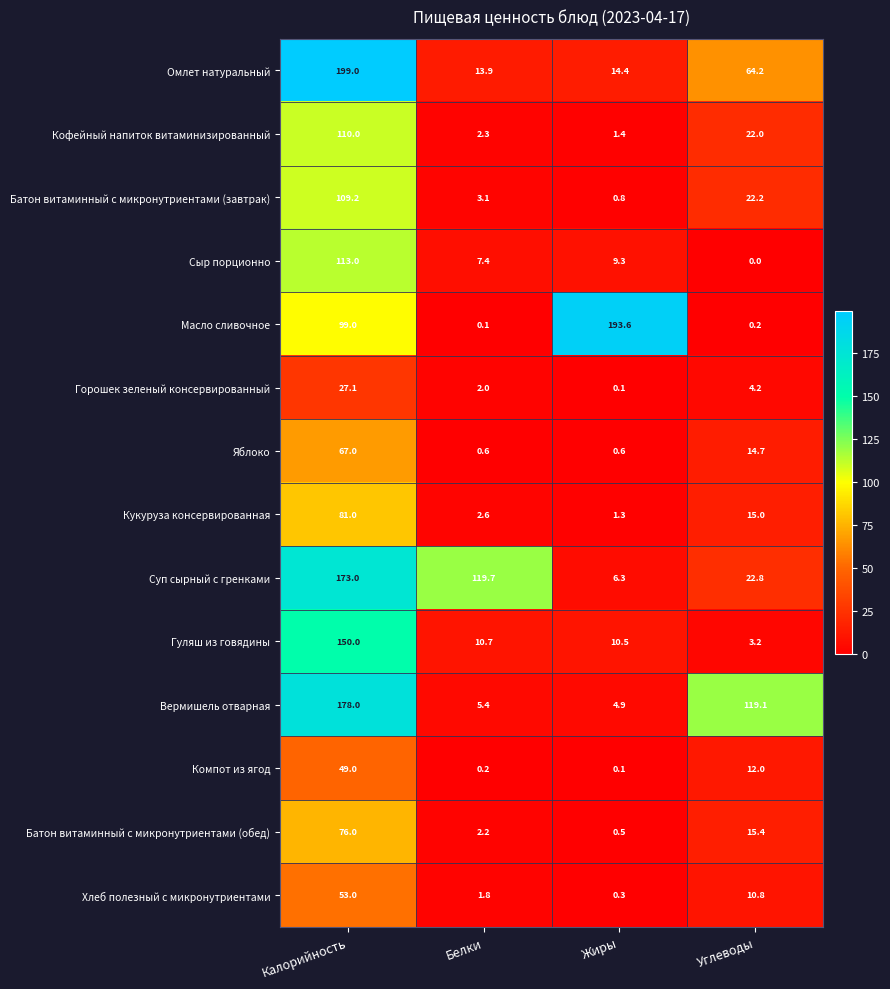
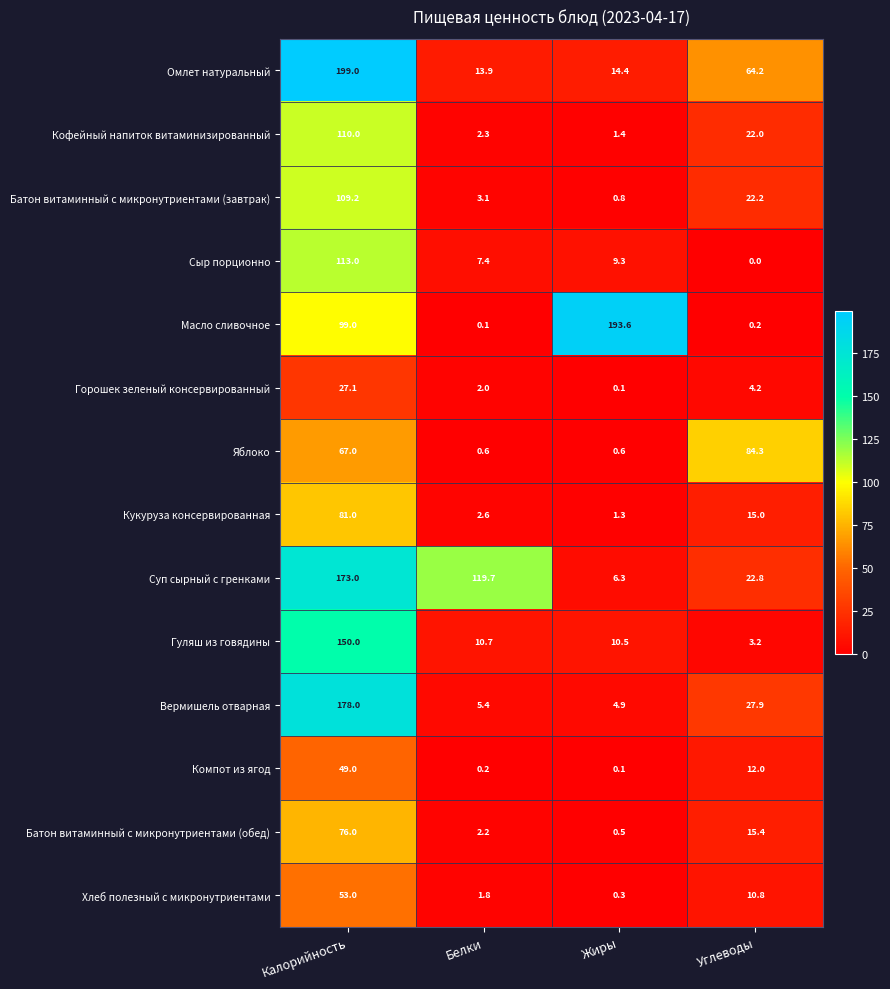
  {
    "Омлет натуральный": {
      "Калорийность": 199.0,
      "Белки": 13.9,
      "Жиры": 14.4,
      "Углеводы": 64.2
    },
    "Кофейный напиток витаминизированный": {
      "Калорийность": 110.0,
      "Белки": 2.3,
      "Жиры": 1.4,
      "Углеводы": 22.0
    },
    "Батон витаминный с микронутриентами (завтрак)": {
      "Калорийность": 109.2,
      "Белки": 3.1,
      "Жиры": 0.8,
      "Углеводы": 22.2
    },
    "Сыр порционно": {
      "Калорийность": 113.0,
      "Белки": 7.4,
      "Жиры": 9.3,
      "Углеводы": 0.0
    },
    "Масло сливочное": {
      "Калорийность": 99.0,
      "Белки": 0.1,
      "Жиры": 193.6,
      "Углеводы": 0.2
    },
    "Горошек зеленый консервированный": {
      "Калорийность": 27.1,
      "Белки": 2.0,
      "Жиры": 0.1,
      "Углеводы": 4.2
    },
    "Яблоко": {
      "Калорийность": 67.0,
      "Белки": 0.6,
      "Жиры": 0.6,
-     "Углеводы": 14.7
+     "Углеводы": 84.3
    },
    "Кукуруза консервированная": {
      "Калорийность": 81.0,
      "Белки": 2.6,
      "Жиры": 1.3,
      "Углеводы": 15.0
    },
    "Суп сырный с гренками": {
      "Калорийность": 173.0,
      "Белки": 119.7,
      "Жиры": 6.3,
      "Углеводы": 22.8
    },
    "Гуляш из говядины": {
      "Калорийность": 150.0,
      "Белки": 10.7,
      "Жиры": 10.5,
      "Углеводы": 3.2
    },
    "Вермишель отварная": {
      "Калорийность": 178.0,
      "Белки": 5.4,
      "Жиры": 4.9,
-     "Углеводы": 119.1
+     "Углеводы": 27.9
    },
    "Компот из ягод": {
      "Калорийность": 49.0,
      "Белки": 0.2,
      "Жиры": 0.1,
      "Углеводы": 12.0
    },
    "Батон витаминный с микронутриентами (обед)": {
      "Калорийность": 76.0,
      "Белки": 2.2,
      "Жиры": 0.5,
      "Углеводы": 15.4
    },
    "Хлеб полезный с микронутриентами": {
      "Калорийность": 53.0,
      "Белки": 1.8,
      "Жиры": 0.3,
      "Углеводы": 10.8
    }
  }
